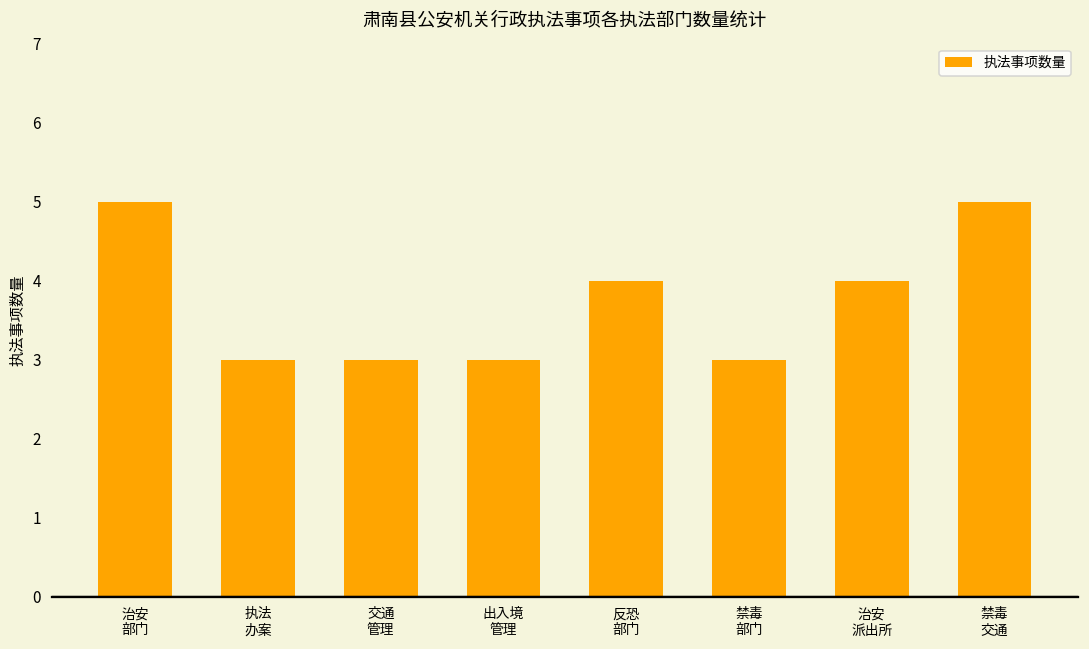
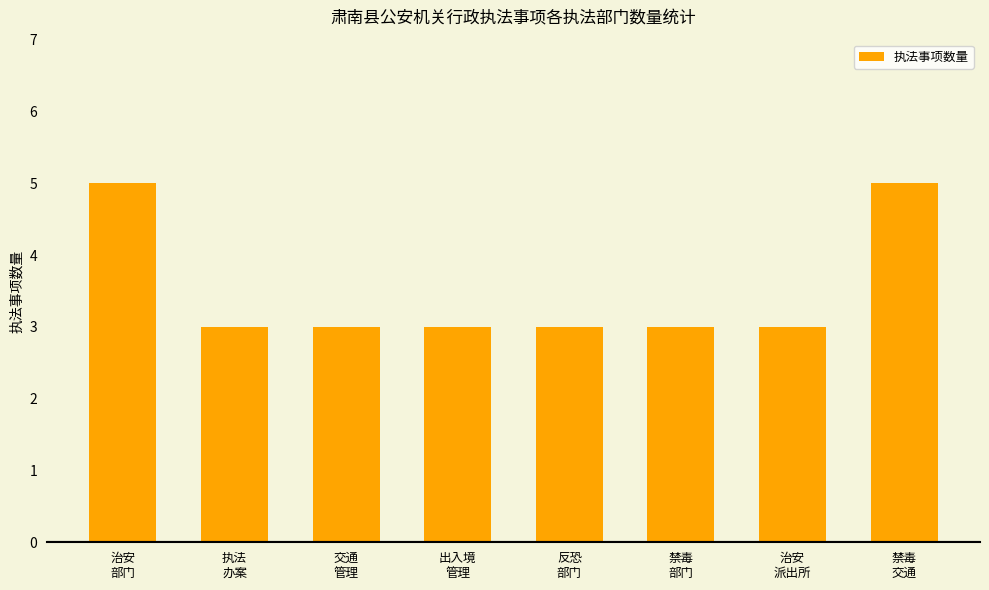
  {
    "治安 部门": 5,
    "执法 办案": 3,
    "交通 管理": 3,
    "出入境 管理": 3,
-   "反恐 部门": 4,
+   "反恐 部门": 3,
    "禁毒 部门": 3,
-   "治安 派出所": 4,
+   "治安 派出所": 3,
    "禁毒 交通": 5
  }
